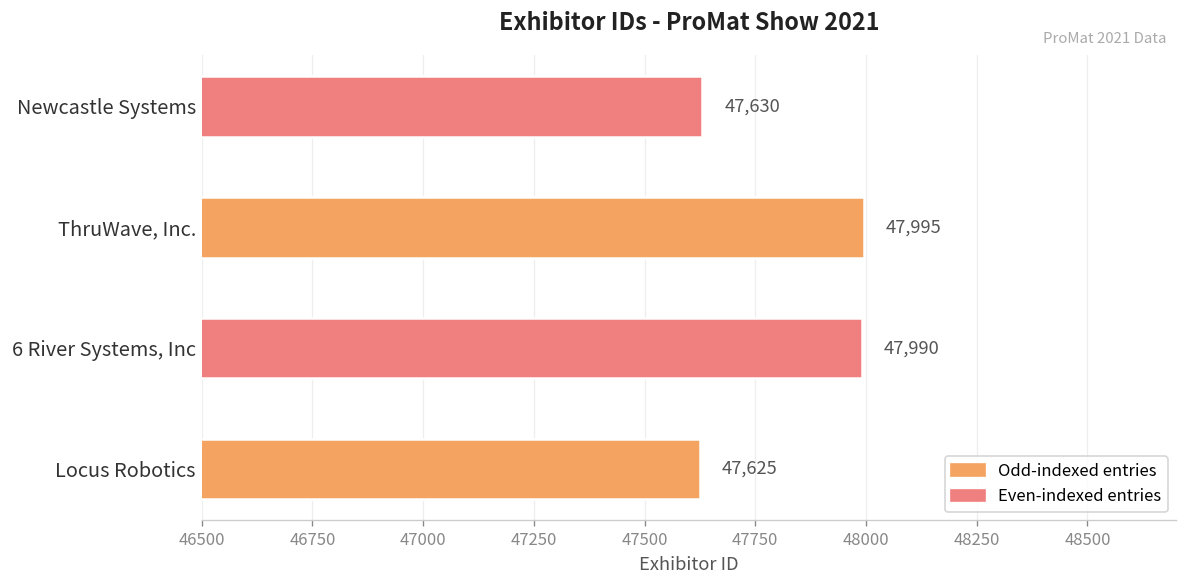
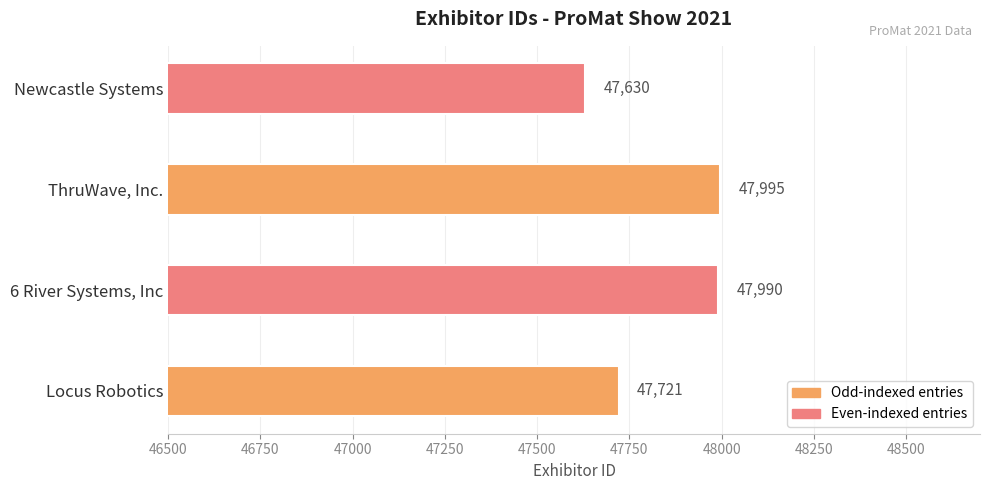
  {
    "Newcastle Systems": "47,630",
    "ThruWave, Inc.": "47,995",
    "6 River Systems, Inc": "47,990",
-   "Locus Robotics": "47,625"
+   "Locus Robotics": "47,721"
  }
